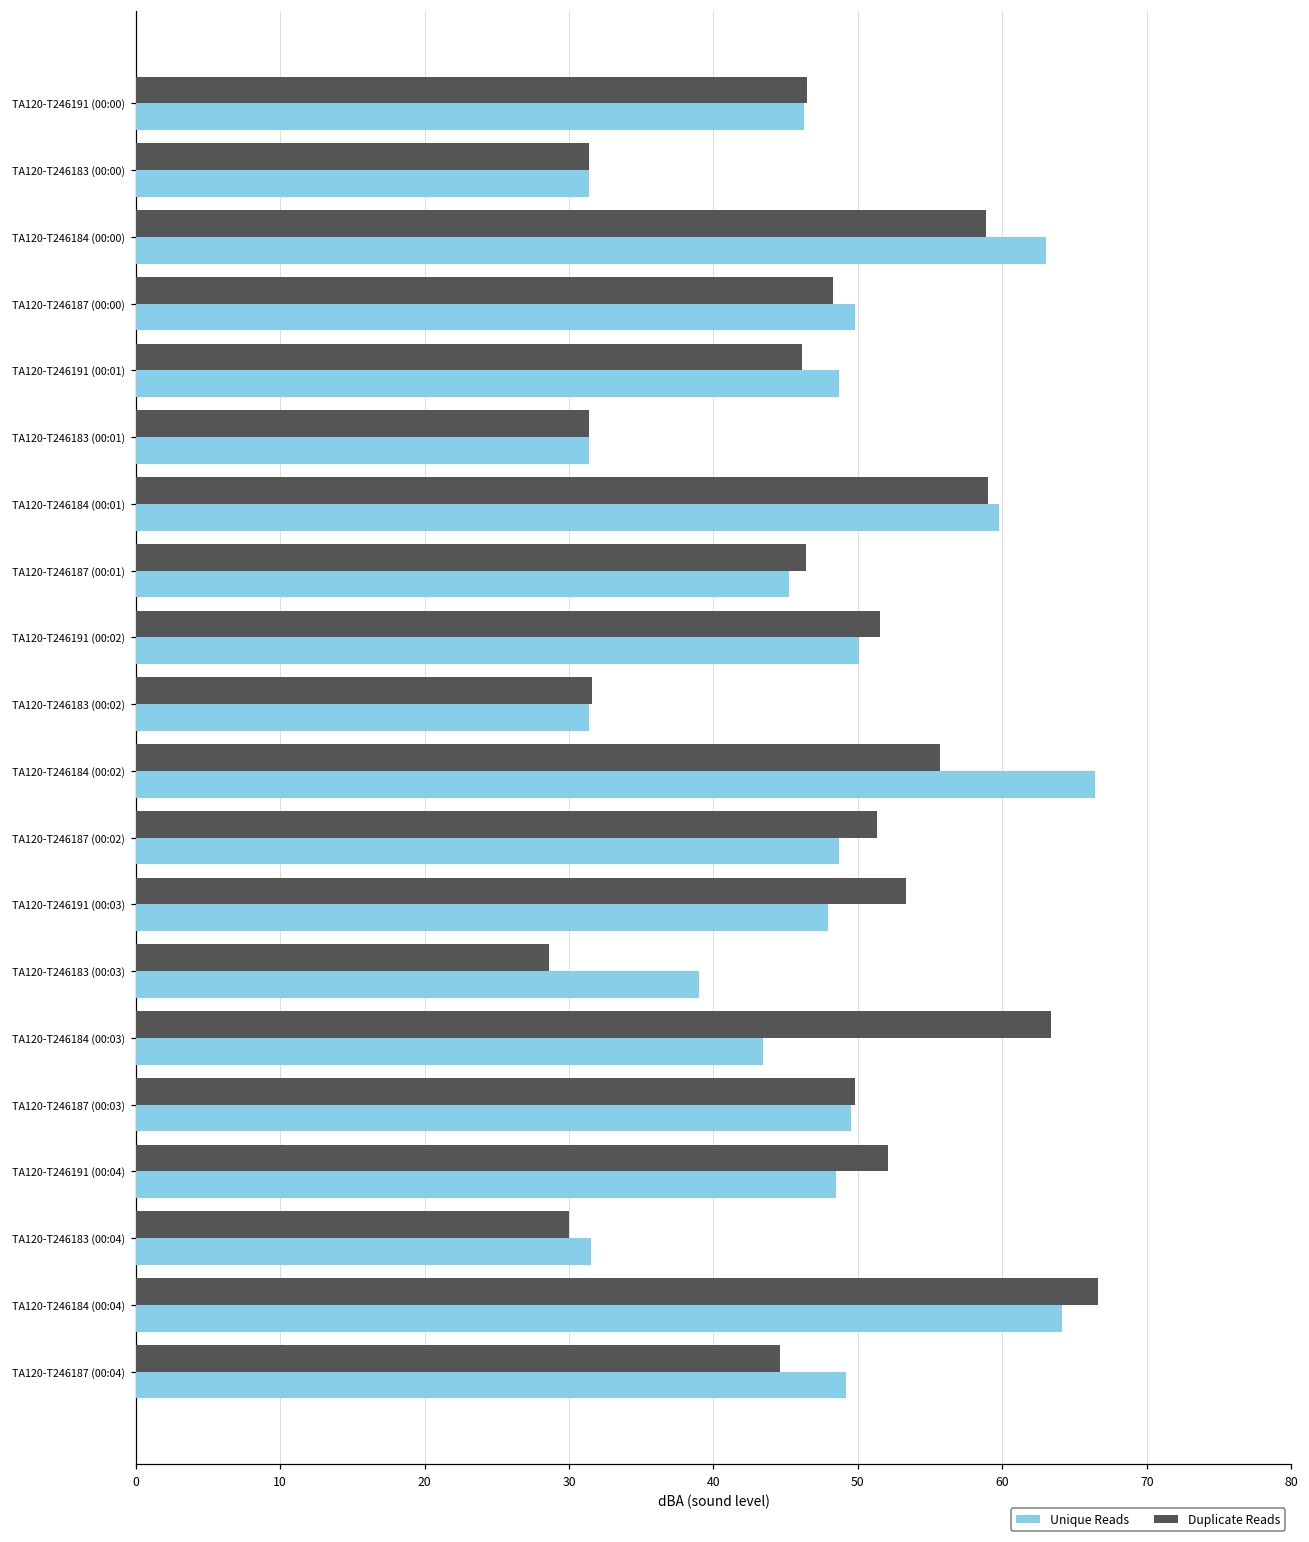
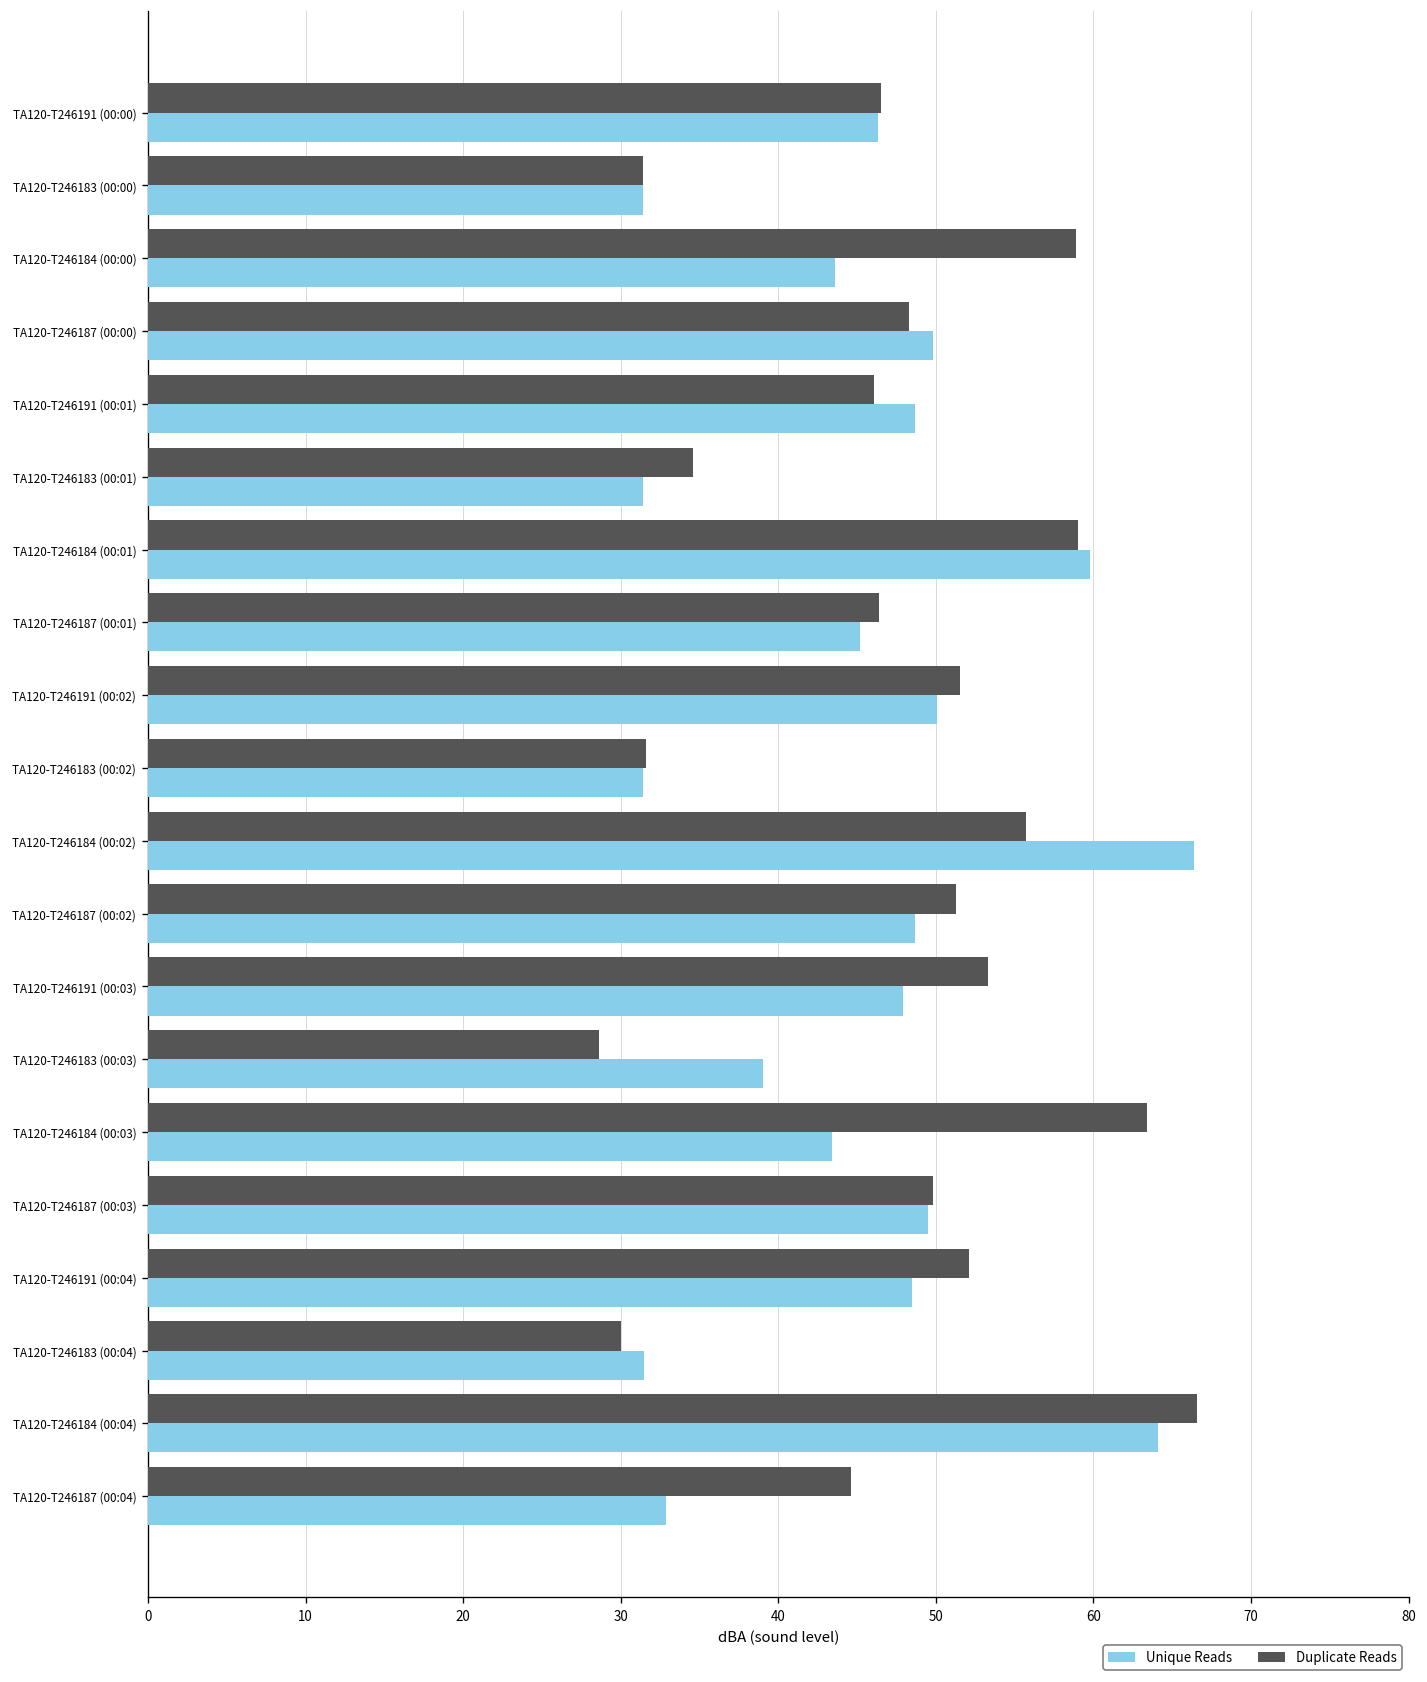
  {
    "Unique Reads": {
      "TA120-T246191 (00:00)": 46.3,
      "TA120-T246183 (00:00)": 31.4,
-     "TA120-T246184 (00:00)": 63.0,
+     "TA120-T246184 (00:00)": 43.6,
      "TA120-T246187 (00:00)": 49.8,
      "TA120-T246191 (00:01)": 48.7,
      "TA120-T246183 (00:01)": 31.4,
      "TA120-T246184 (00:01)": 59.8,
      "TA120-T246187 (00:01)": 45.2,
      "TA120-T246191 (00:02)": 50.1,
      "TA120-T246183 (00:02)": 31.4,
      "TA120-T246184 (00:02)": 66.4,
      "TA120-T246187 (00:02)": 48.7,
      "TA120-T246191 (00:03)": 47.9,
      "TA120-T246183 (00:03)": 39.0,
      "TA120-T246184 (00:03)": 43.4,
      "TA120-T246187 (00:03)": 49.5,
      "TA120-T246191 (00:04)": 48.5,
      "TA120-T246183 (00:04)": 31.5,
      "TA120-T246184 (00:04)": 64.1,
-     "TA120-T246187 (00:04)": 49.2
+     "TA120-T246187 (00:04)": 32.9
    },
    "Duplicate Reads": {
      "TA120-T246191 (00:00)": 46.5,
      "TA120-T246183 (00:00)": 31.4,
      "TA120-T246184 (00:00)": 58.9,
      "TA120-T246187 (00:00)": 48.3,
      "TA120-T246191 (00:01)": 46.1,
-     "TA120-T246183 (00:01)": 31.4,
+     "TA120-T246183 (00:01)": 34.6,
      "TA120-T246184 (00:01)": 59.0,
      "TA120-T246187 (00:01)": 46.4,
      "TA120-T246191 (00:02)": 51.5,
      "TA120-T246183 (00:02)": 31.6,
      "TA120-T246184 (00:02)": 55.7,
      "TA120-T246187 (00:02)": 51.3,
      "TA120-T246191 (00:03)": 53.3,
      "TA120-T246183 (00:03)": 28.6,
      "TA120-T246184 (00:03)": 63.4,
      "TA120-T246187 (00:03)": 49.8,
      "TA120-T246191 (00:04)": 52.1,
      "TA120-T246183 (00:04)": 30.0,
      "TA120-T246184 (00:04)": 66.6,
      "TA120-T246187 (00:04)": 44.6
    }
  }
